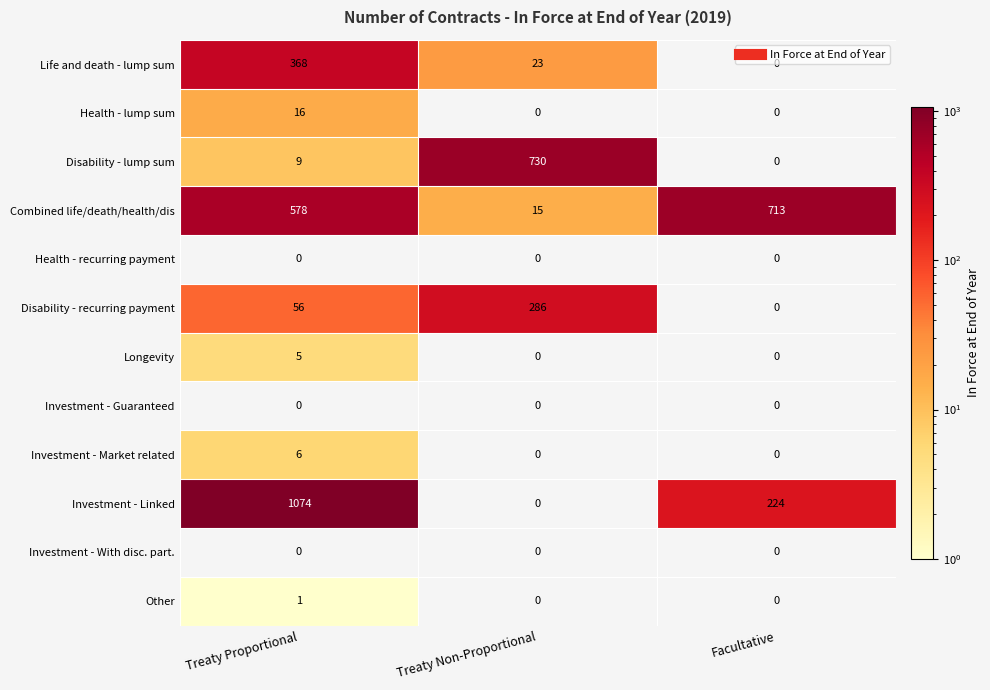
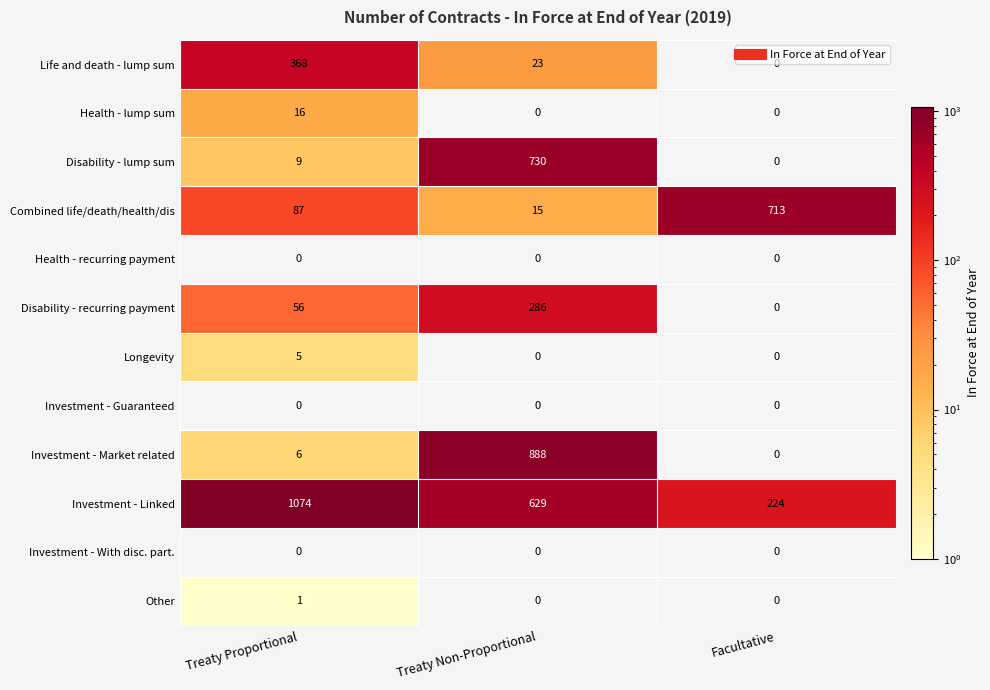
  {
    "Life and death - lump sum": {
      "Treaty Proportional": 368,
      "Treaty Non-Proportional": 23
    },
    "Health - lump sum": {
      "Treaty Proportional": 16,
      "Treaty Non-Proportional": 0,
      "Facultative": 0
    },
    "Disability - lump sum": {
      "Treaty Proportional": 9,
      "Treaty Non-Proportional": 730,
      "Facultative": 0
    },
    "Combined life/death/health/dis": {
-     "Treaty Proportional": 578,
+     "Treaty Proportional": 87,
      "Treaty Non-Proportional": 15,
      "Facultative": 713
    },
    "Health - recurring payment": {
      "Treaty Proportional": 0,
      "Treaty Non-Proportional": 0,
      "Facultative": 0
    },
    "Disability - recurring payment": {
      "Treaty Proportional": 56,
      "Treaty Non-Proportional": 286,
      "Facultative": 0
    },
    "Longevity": {
      "Treaty Proportional": 5,
      "Treaty Non-Proportional": 0,
      "Facultative": 0
    },
    "Investment - Guaranteed": {
      "Treaty Proportional": 0,
      "Treaty Non-Proportional": 0,
      "Facultative": 0
    },
    "Investment - Market related": {
      "Treaty Proportional": 6,
-     "Treaty Non-Proportional": 0,
+     "Treaty Non-Proportional": 888,
      "Facultative": 0
    },
    "Investment - Linked": {
      "Treaty Proportional": 1074,
-     "Treaty Non-Proportional": 0,
+     "Treaty Non-Proportional": 629,
      "Facultative": 224
    },
    "Investment - With disc. part.": {
      "Treaty Proportional": 0,
      "Treaty Non-Proportional": 0,
      "Facultative": 0
    },
    "Other": {
      "Treaty Proportional": 1,
      "Treaty Non-Proportional": 0,
      "Facultative": 0
    }
  }
